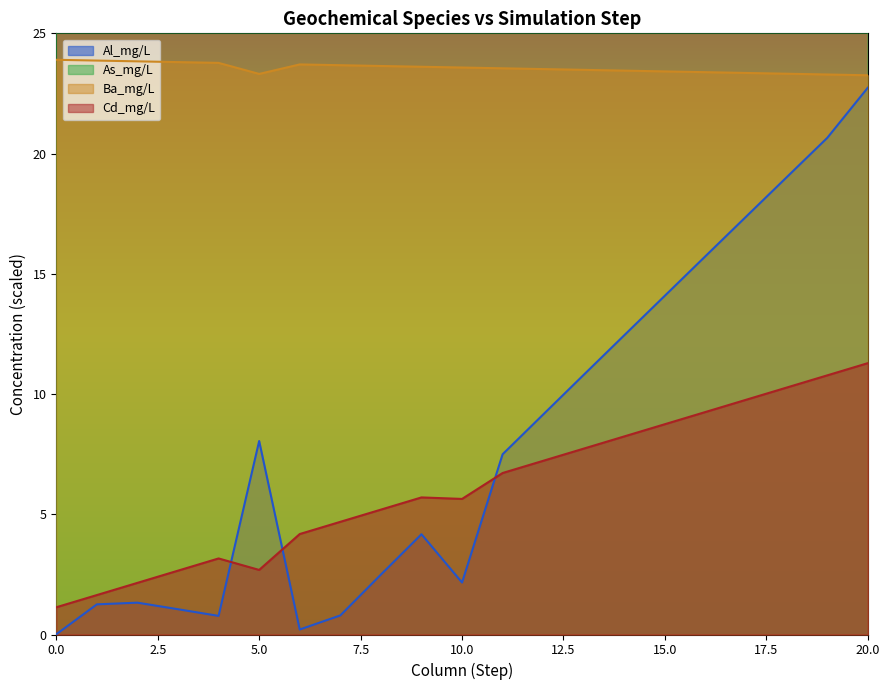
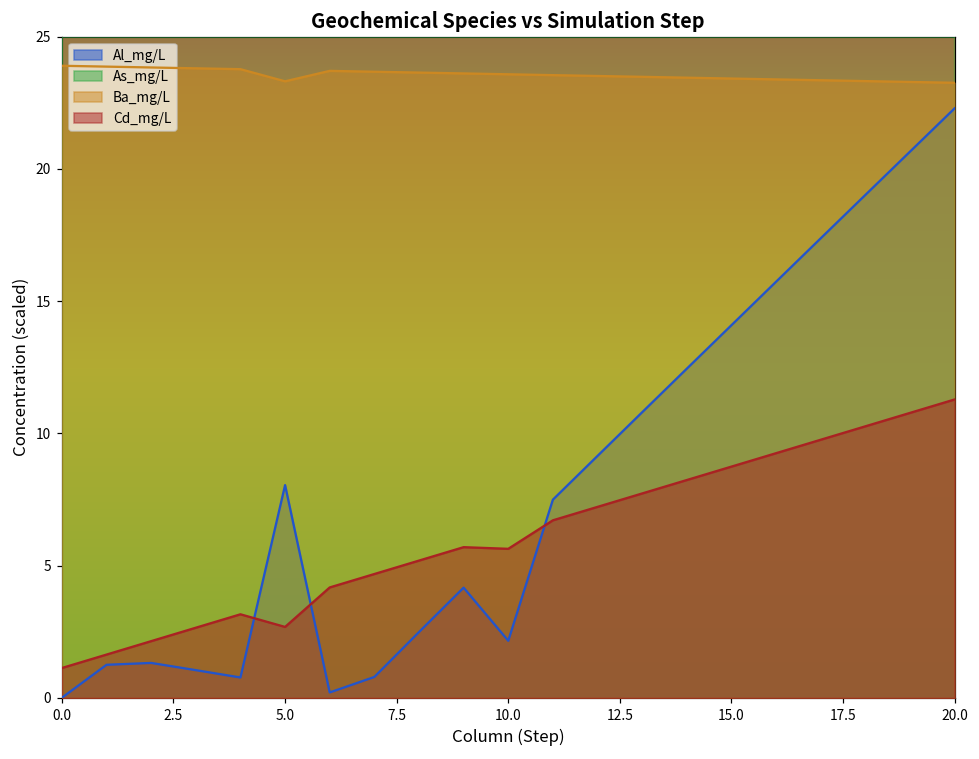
  {
    "Al_mg/L": {
      "0.0": 0.0,
      "5.0": 8.0,
      "10.0": 2.2,
-     "20.0": 22.7
+     "20.0": 22.3
    },
    "Ba_mg/L": {
      "0.0": 23.9,
      "5.0": 23.3,
      "10.0": 23.6,
      "20.0": 23.3
    },
    "Cd_mg/L": {
      "0.0": 1.1,
      "5.0": 2.7,
      "10.0": 5.6,
      "20.0": 11.3
    }
  }
